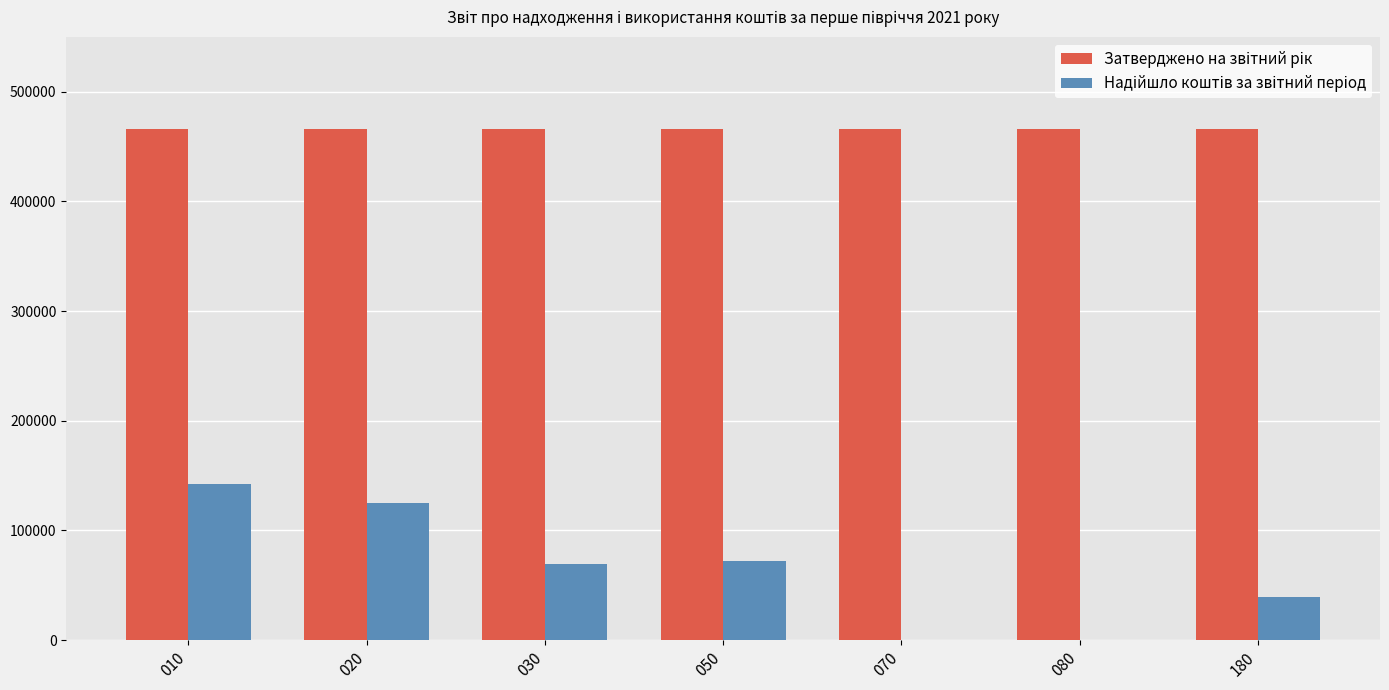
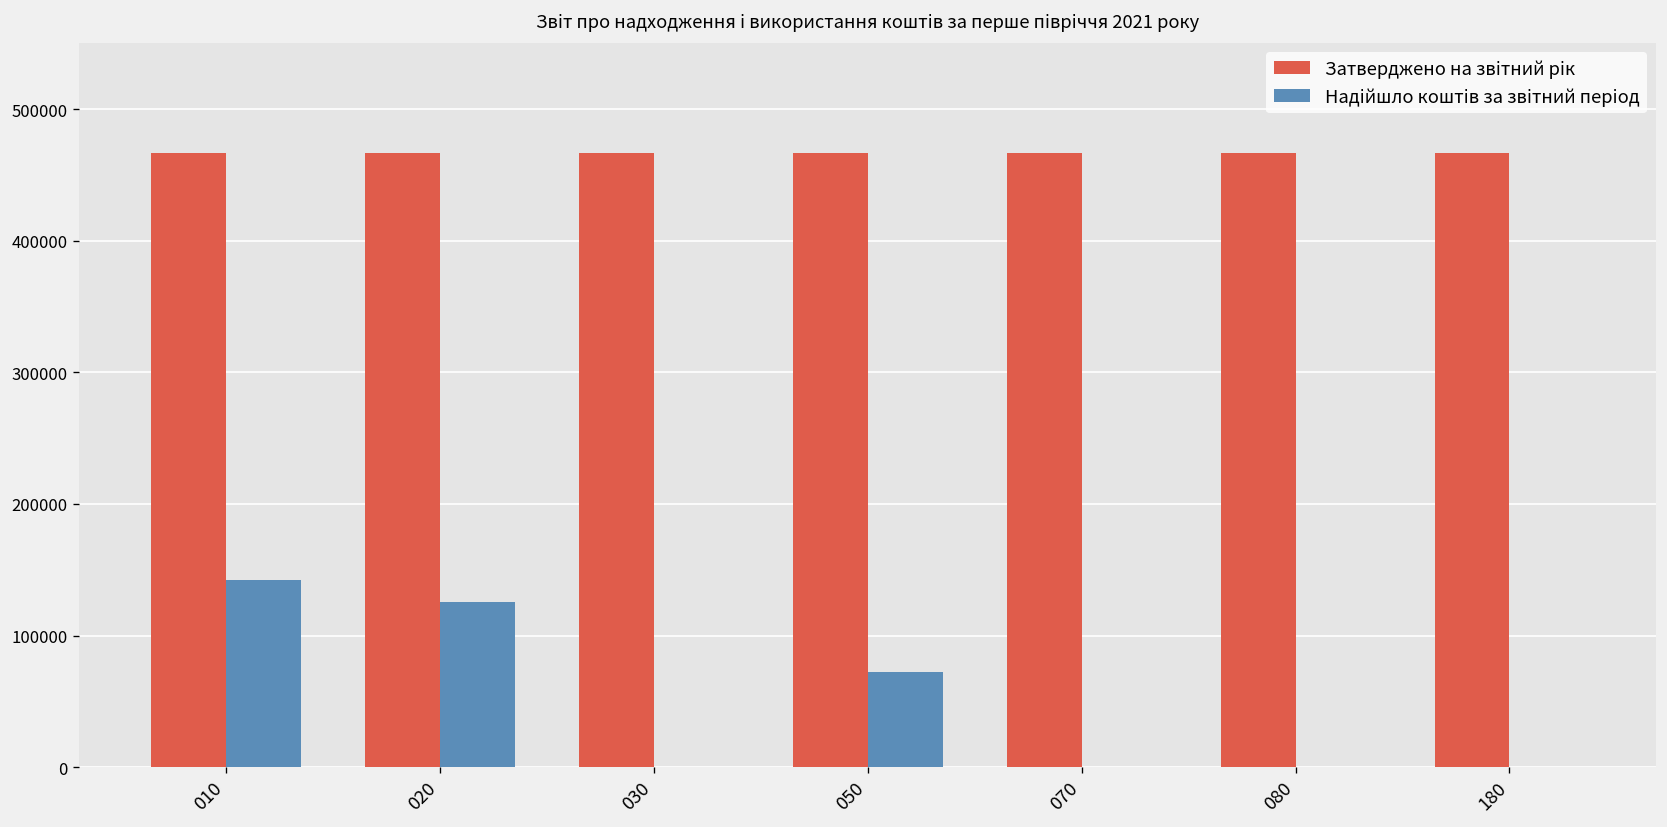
  {
    "Затверджено на звітний рік": {
      "010": 466000,
      "020": 466000,
      "030": 466000,
      "050": 466000,
      "070": 466000,
      "080": 466000,
      "180": 466000
    },
    "Надійшло коштів за звітний період": {
      "010": 142000,
      "020": 125000,
-     "030": 70000,
+     "030": 0,
      "050": 72000,
      "070": 0,
      "080": 0,
-     "180": 40000
+     "180": 0
    }
  }
